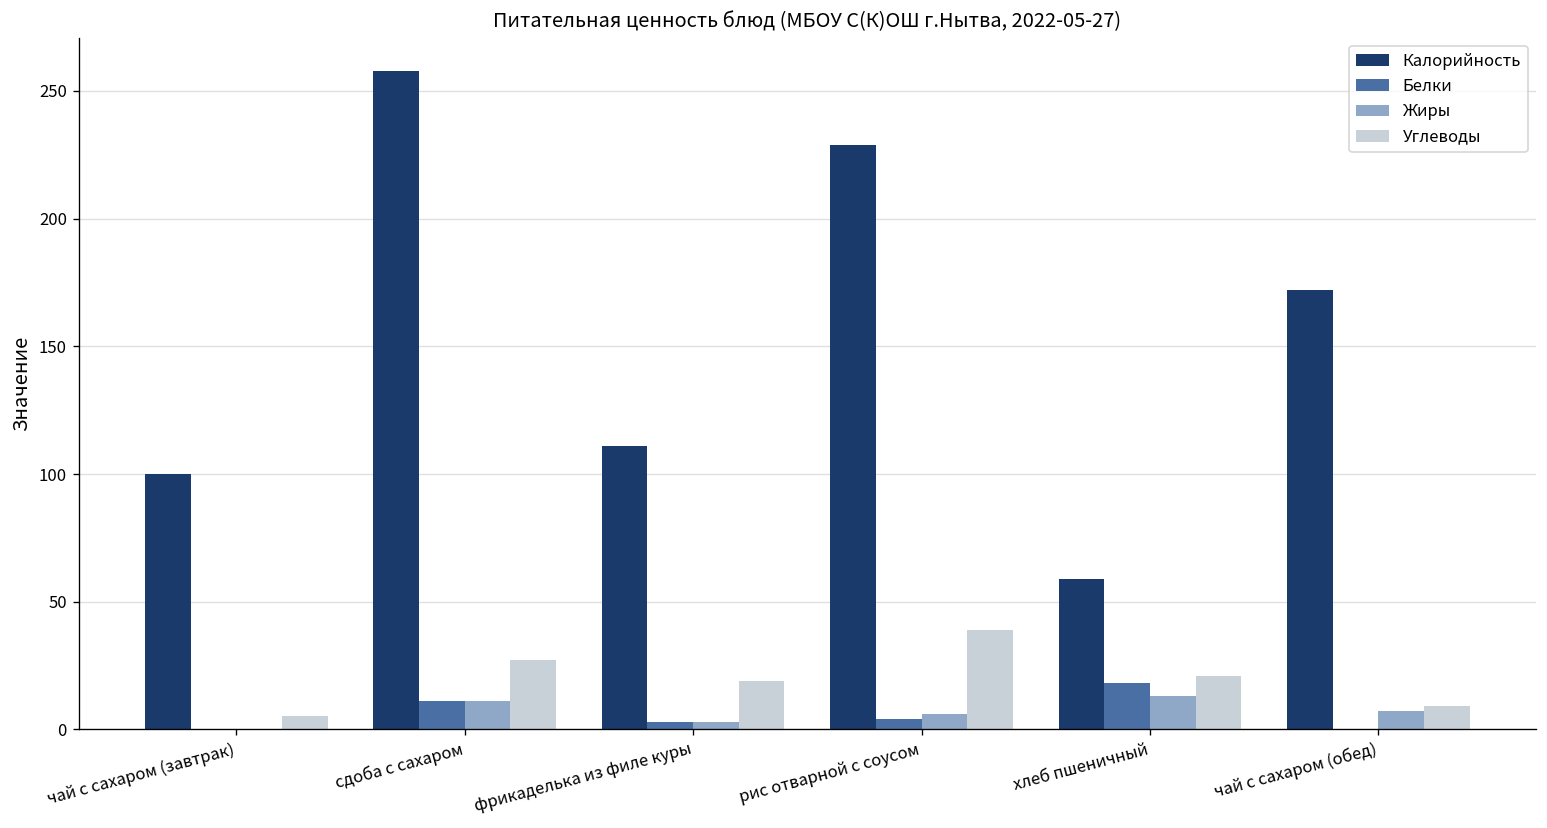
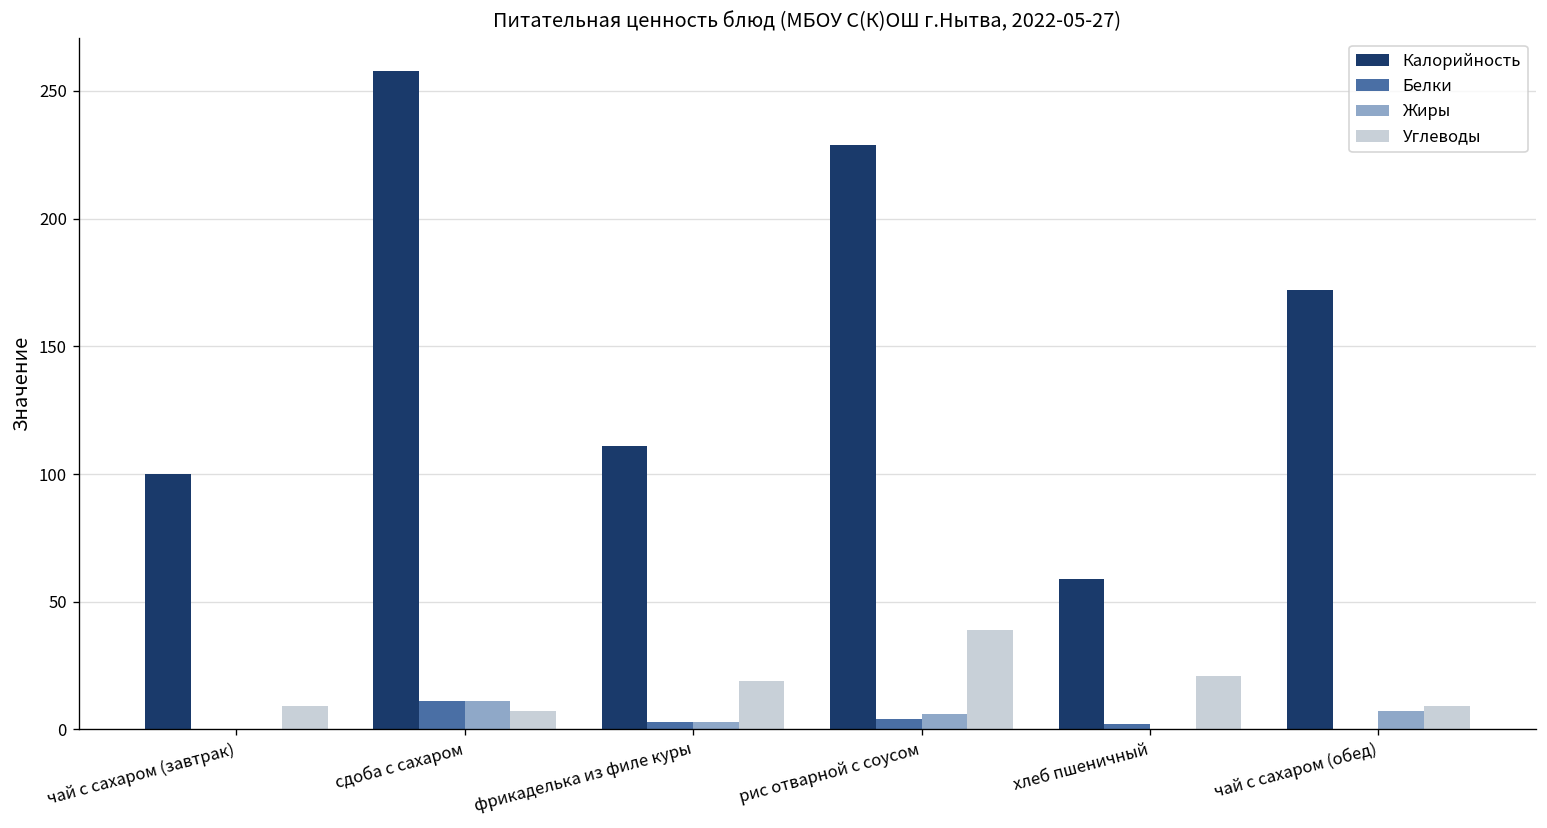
  {
    "Калорийность": {
      "чай с сахаром (завтрак)": 100,
      "сдоба с сахаром": 258,
      "фрикаделька из филе куры": 111,
      "рис отварной с соусом": 229,
      "хлеб пшеничный": 59,
      "чай с сахаром (обед)": 172
    },
    "Белки": {
      "сдоба с сахаром": 11,
      "фрикаделька из филе куры": 3,
      "рис отварной с соусом": 4,
-     "хлеб пшеничный": 18,
+     "хлеб пшеничный": 2,
      "чай с сахаром (обед)": 0
    },
    "Жиры": {
      "сдоба с сахаром": 11,
      "фрикаделька из филе куры": 3,
      "рис отварной с соусом": 6,
-     "хлеб пшеничный": 13,
+     "хлеб пшеничный": 0,
      "чай с сахаром (обед)": 7
    },
    "Углеводы": {
-     "чай с сахаром (завтрак)": 5,
-     "сдоба с сахаром": 27,
+     "чай с сахаром (завтрак)": 9,
+     "сдоба с сахаром": 7,
      "фрикаделька из филе куры": 19,
      "рис отварной с соусом": 39,
      "хлеб пшеничный": 21,
      "чай с сахаром (обед)": 9
    }
  }
